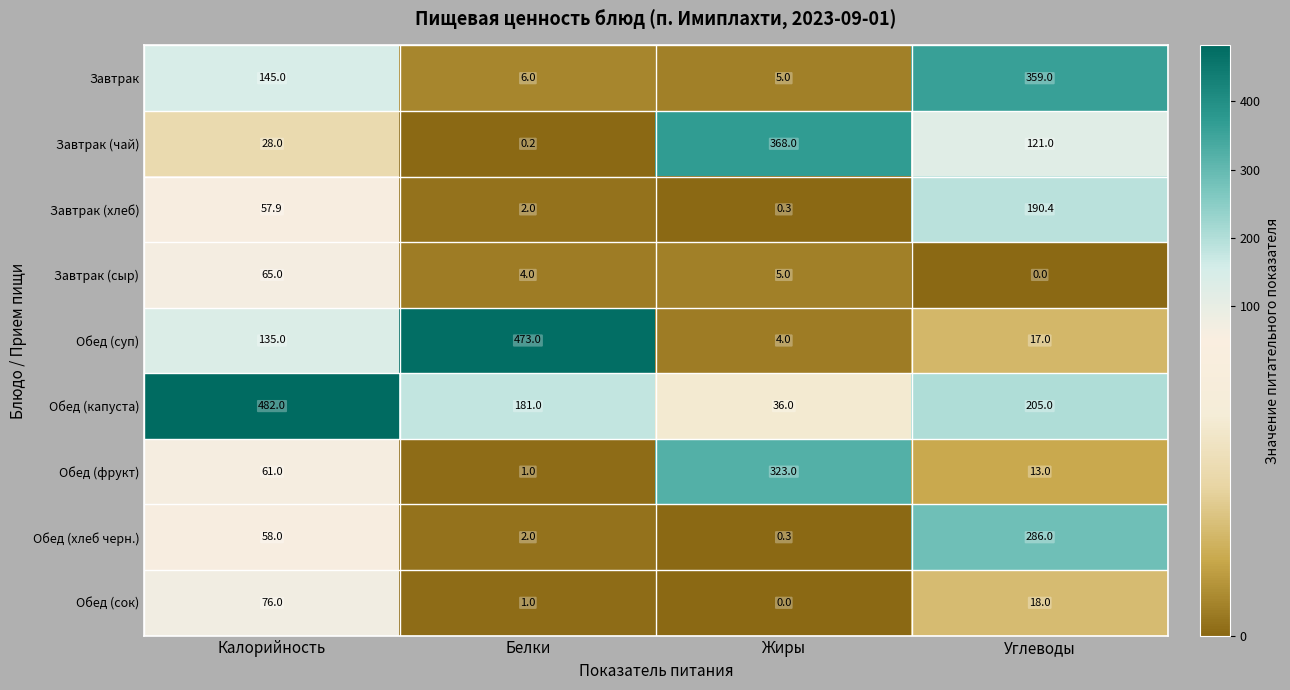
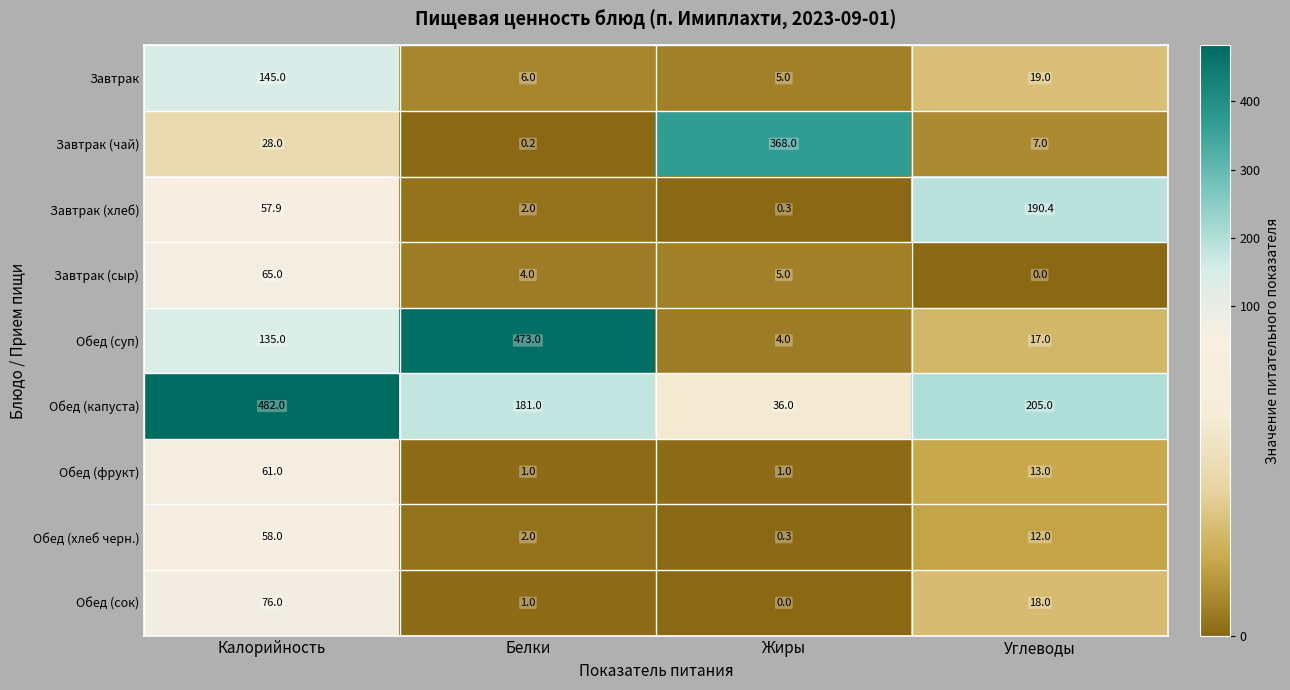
  {
    "Завтрак": {
-     "Углеводы": 359.0
+     "Углеводы": 19.0
    },
    "Завтрак (чай)": {
-     "Углеводы": 121.0
+     "Углеводы": 7.0
    },
    "Обед (фрукт)": {
-     "Жиры": 323.0
+     "Жиры": 1.0
    },
    "Обед (хлеб черн.)": {
-     "Углеводы": 286.0
+     "Углеводы": 12.0
    }
  }
